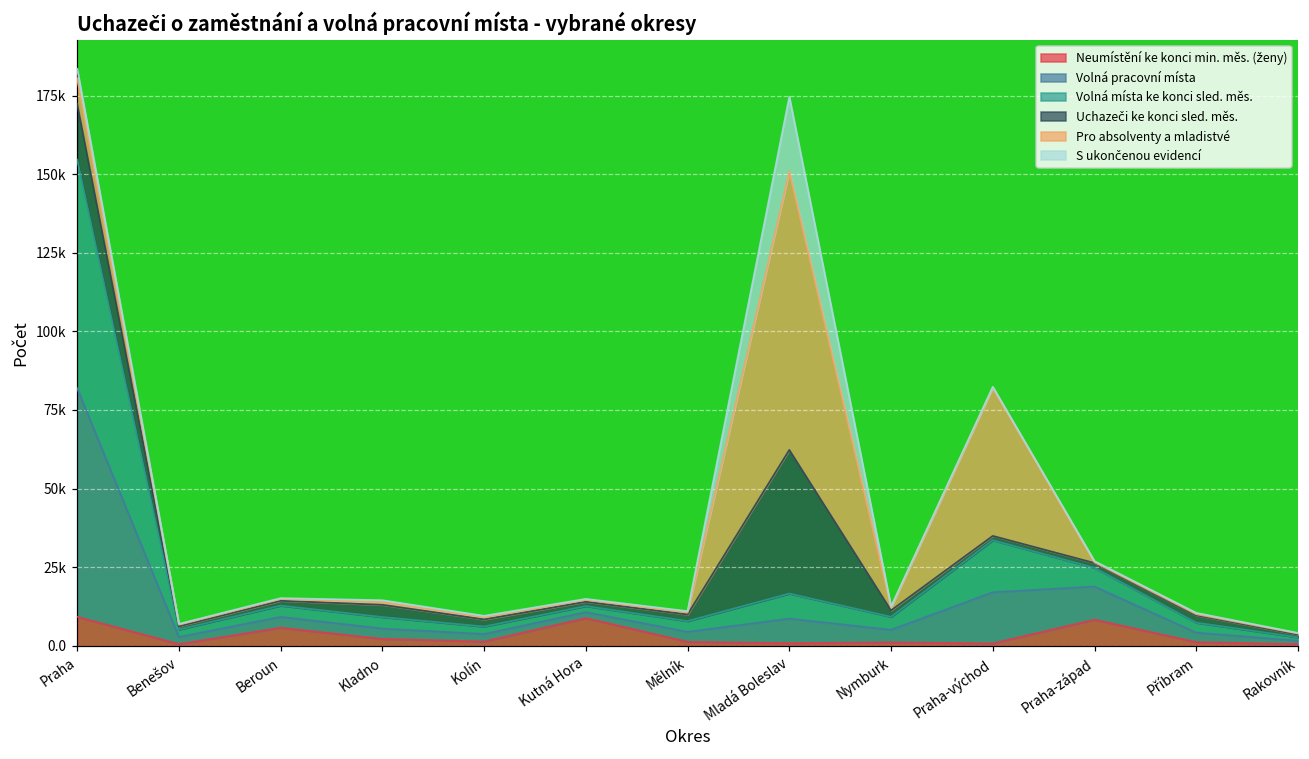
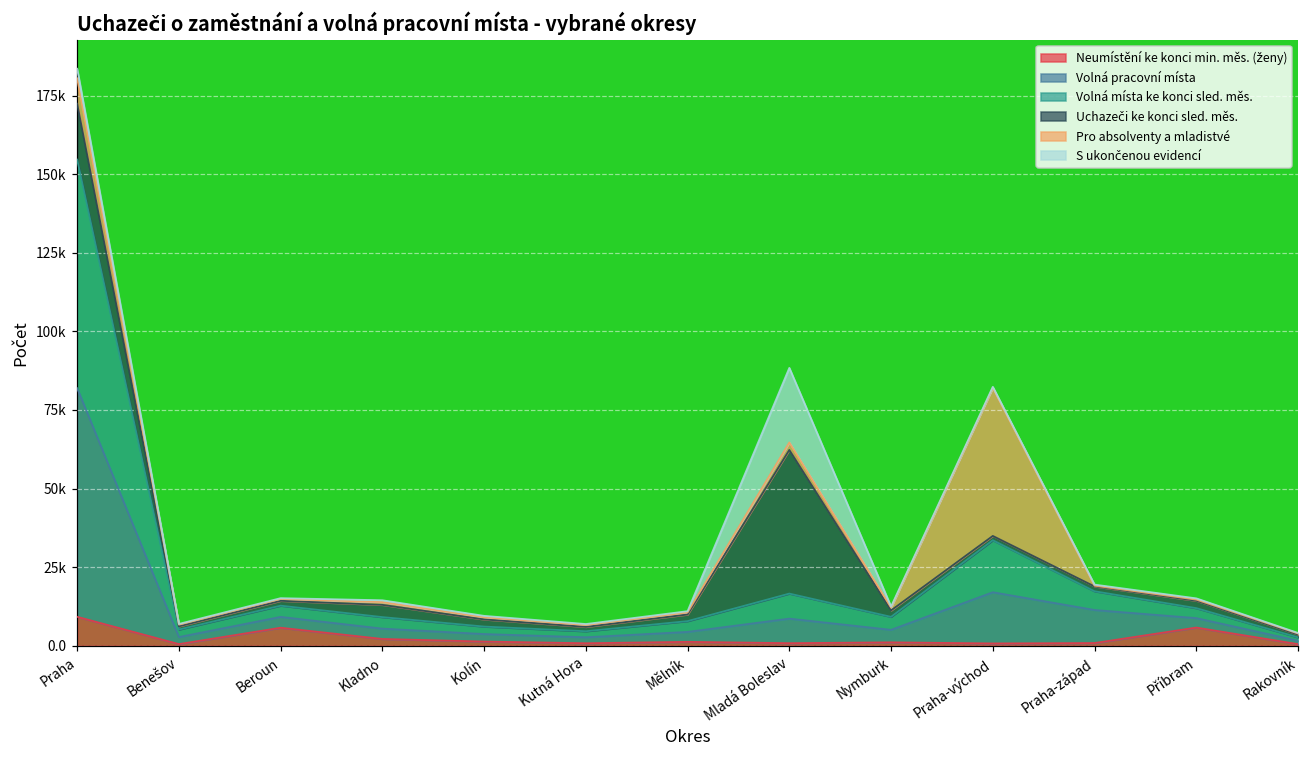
  {
    "Neumístění ke konci min. měs. (ženy)": {
      "Praha": 9000,
      "Benešov": 1000,
      "Beroun": 6000,
      "Kladno": 2000,
      "Kolín": 1000,
-     "Kutná Hora": 9000,
+     "Kutná Hora": 1000,
      "Mělník": 1000,
      "Mladá Boleslav": 1000,
      "Nymburk": 1000,
      "Praha-východ": 1000,
-     "Praha-západ": 8000,
-     "Příbram": 1000,
+     "Praha-západ": 1000,
+     "Příbram": 6000,
      "Rakovník": 1000
    },
    "Uchazeči ke konci sled. měs.": {
      "Praha": 18000,
      "Kladno": 4000,
      "Mladá Boleslav": 46000,
      "Nymburk": 2000,
      "Praha-východ": 1000
    },
    "Pro absolventy a mladistvé": {
      "Praha": 8000,
-     "Mladá Boleslav": 89000
+     "Mladá Boleslav": 2000
    },
    "S ukončenou evidencí": {
      "Praha": 3000,
      "Mladá Boleslav": 24000
    }
  }
